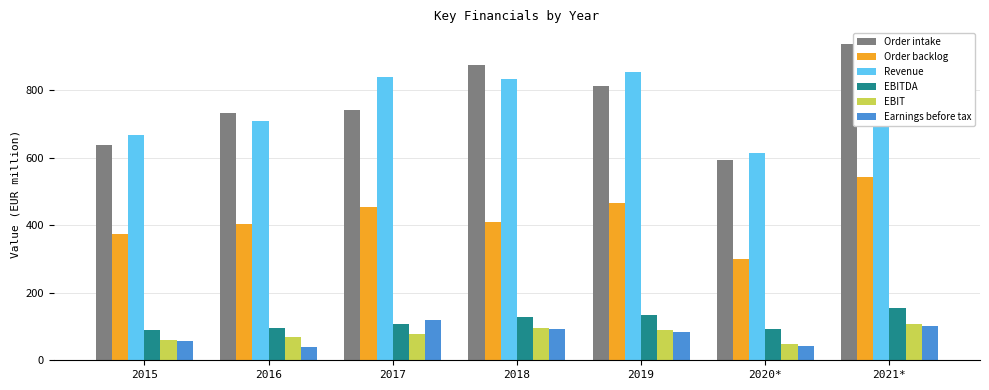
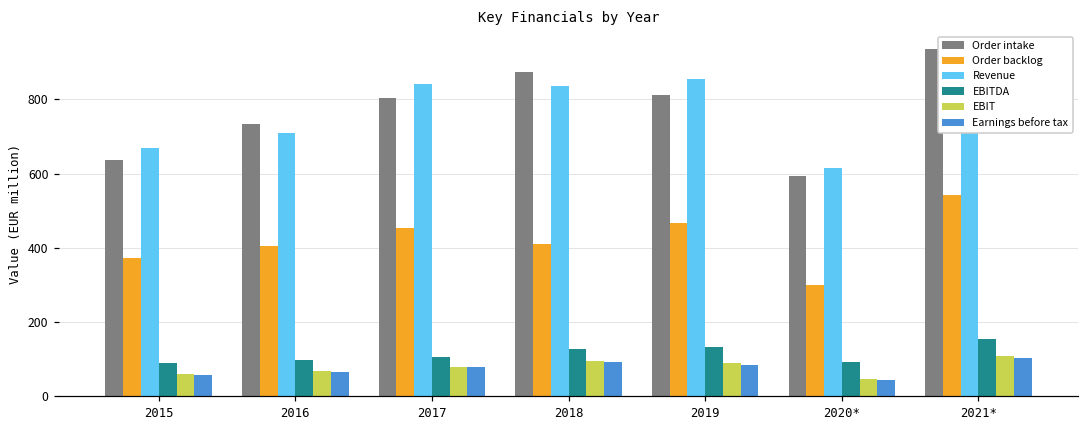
  {
    "Order intake": {
      "2015": 640,
      "2016": 730,
-     "2017": 740,
+     "2017": 800,
      "2018": 870,
      "2019": 810,
      "2020*": 590,
      "2021*": 940
    },
    "Order backlog": {
      "2015": 370,
      "2016": 410,
      "2017": 450,
      "2018": 410,
      "2019": 470,
      "2020*": 300,
      "2021*": 540
    },
    "Revenue": {
      "2015": 670,
      "2016": 710,
      "2017": 840,
      "2018": 830,
      "2019": 860,
      "2020*": 620
    },
    "EBITDA": {
      "2015": 90,
      "2016": 100,
      "2017": 110,
      "2018": 130,
      "2019": 130,
      "2020*": 90,
      "2021*": 160
    },
    "EBIT": {
      "2015": 60,
      "2016": 70,
      "2017": 80,
      "2018": 90,
      "2019": 90,
      "2020*": 50,
      "2021*": 110
    },
    "Earnings before tax": {
      "2015": 60,
-     "2016": 40,
-     "2017": 120,
+     "2016": 60,
+     "2017": 80,
      "2018": 90,
      "2019": 90,
      "2020*": 40,
      "2021*": 100
    }
  }
